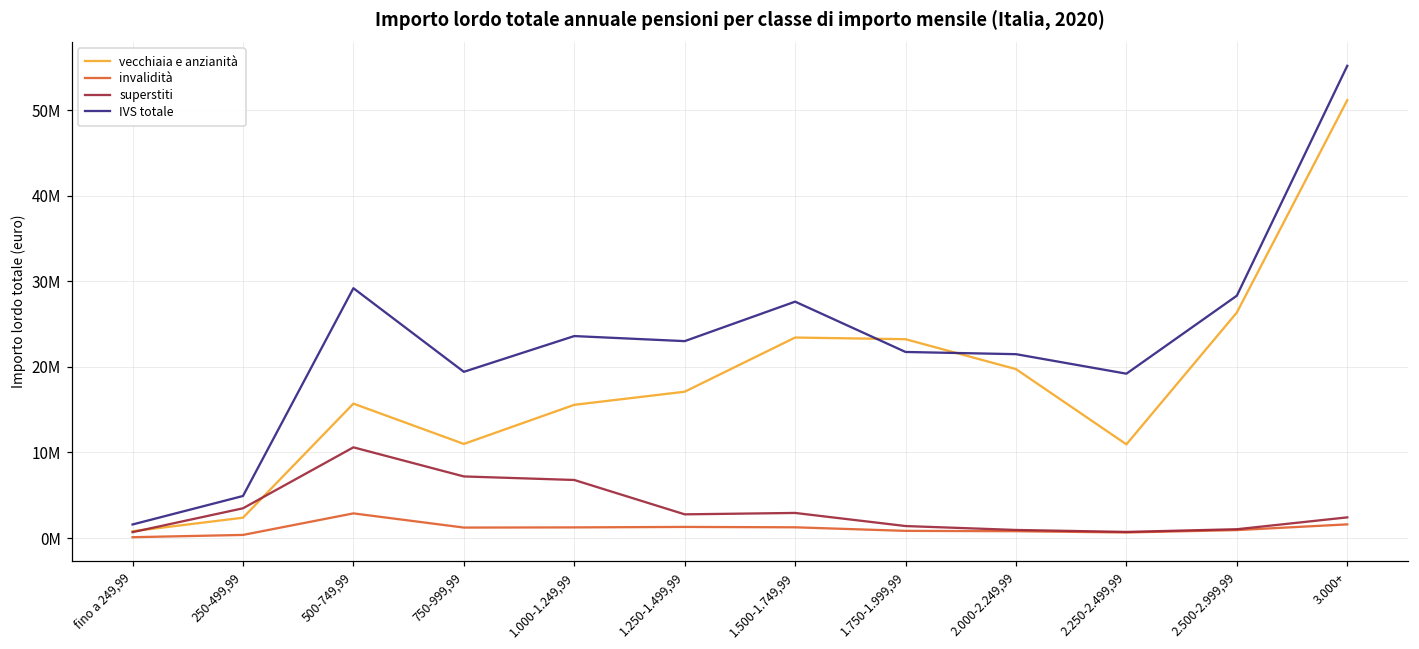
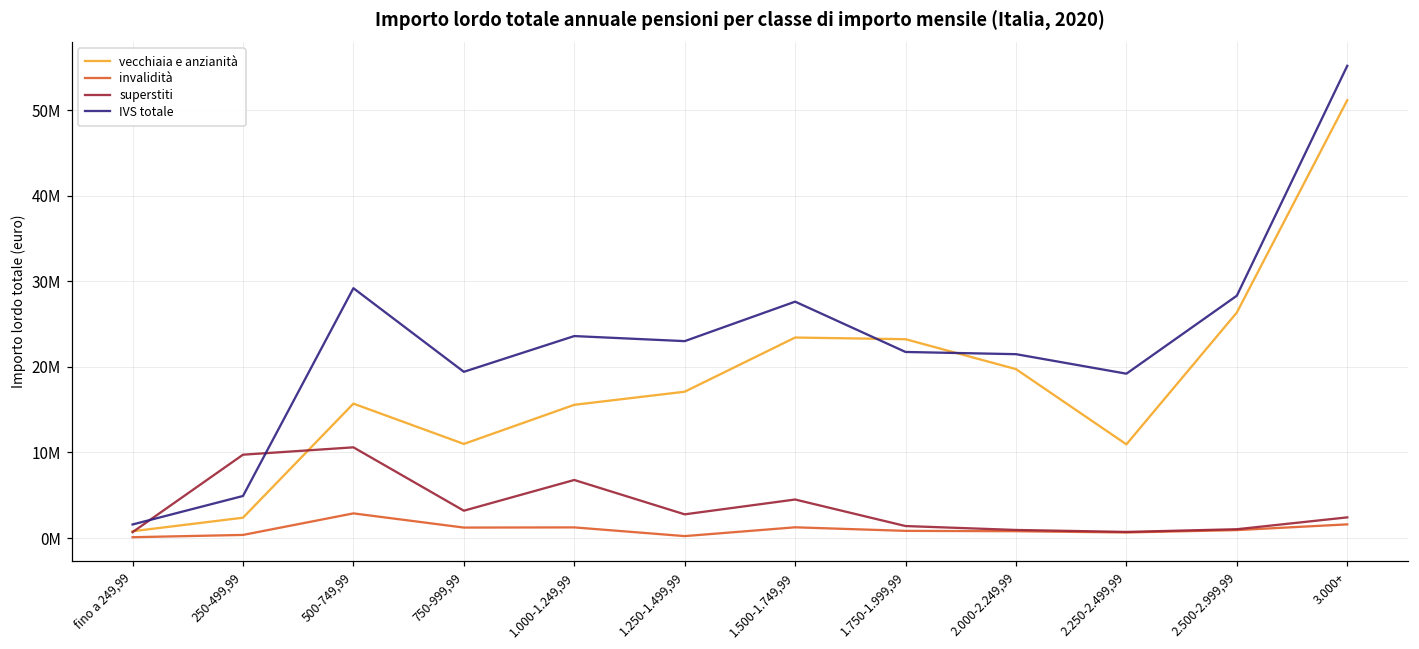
  {
    "vecchiaia e anzianità": {
      "250-499,99": 2000000,
      "500-749,99": 16000000,
      "750-999,99": 11000000,
      "1.000-1.249,99": 16000000,
      "1.250-1.499,99": 17000000,
      "1.500-1.749,99": 23000000,
      "1.750-1.999,99": 23000000,
      "2.000-2.249,99": 20000000,
      "2.250-2.499,99": 11000000,
      "2.500-2.999,99": 26000000,
      "3.000+": 51000000
    },
    "invalidità": {
      "fino a 249,99": 0,
      "250-499,99": 0,
      "500-749,99": 3000000,
      "750-999,99": 1000000,
      "1.000-1.249,99": 1000000,
-     "1.250-1.499,99": 1000000,
+     "1.250-1.499,99": 0,
      "1.500-1.749,99": 1000000,
      "1.750-1.999,99": 1000000,
      "3.000+": 2000000
    },
    "superstiti": {
-     "250-499,99": 3000000,
+     "250-499,99": 10000000,
      "500-749,99": 11000000,
-     "750-999,99": 7000000,
+     "750-999,99": 3000000,
      "1.000-1.249,99": 7000000,
      "1.250-1.499,99": 3000000,
-     "1.500-1.749,99": 3000000,
+     "1.500-1.749,99": 5000000,
      "1.750-1.999,99": 1000000,
      "3.000+": 2000000
    },
    "IVS totale": {
      "fino a 249,99": 2000000,
      "250-499,99": 5000000,
      "500-749,99": 29000000,
      "750-999,99": 19000000,
      "1.000-1.249,99": 24000000,
      "1.250-1.499,99": 23000000,
      "1.500-1.749,99": 28000000,
      "1.750-1.999,99": 22000000,
      "2.000-2.249,99": 21000000,
      "2.250-2.499,99": 19000000,
      "2.500-2.999,99": 28000000,
      "3.000+": 55000000
    }
  }
